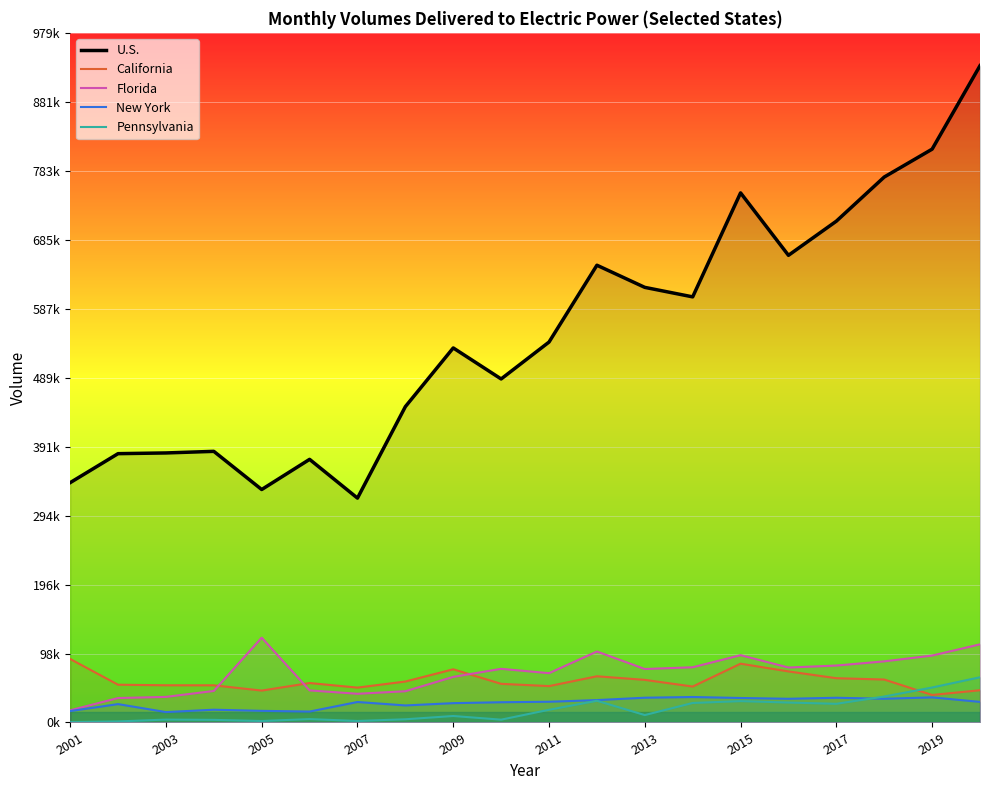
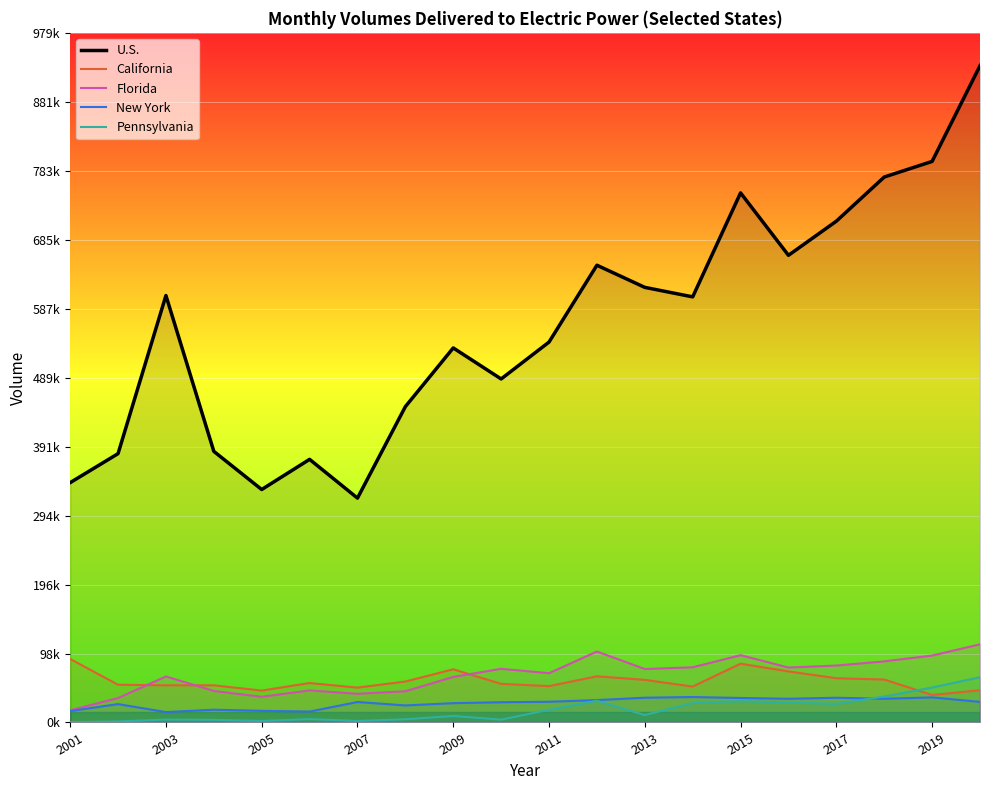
  {
    "U.S.": {
      "2001": 340000,
-     "2003": 380000,
+     "2003": 610000,
      "2005": 330000,
      "2007": 320000,
      "2009": 530000,
      "2011": 540000,
      "2013": 620000,
      "2015": 750000,
      "2017": 710000,
-     "2019": 810000
+     "2019": 800000
    },
    "California": {
      "2001": 90000,
      "2003": 50000,
      "2005": 50000,
      "2007": 50000,
      "2009": 80000,
      "2011": 50000,
      "2013": 60000,
      "2015": 80000,
      "2017": 60000
    },
    "Florida": {
-     "2003": 40000,
-     "2005": 120000,
+     "2003": 70000,
+     "2005": 40000,
      "2007": 40000,
      "2009": 60000,
      "2011": 70000,
      "2013": 80000,
      "2015": 100000,
      "2017": 80000,
      "2019": 90000
    },
    "New York": {
      "2005": 20000,
      "2007": 30000,
      "2009": 30000,
      "2011": 30000,
      "2013": 40000,
      "2015": 30000,
      "2017": 40000
    },
    "Pennsylvania": {
      "2011": 20000,
      "2015": 30000,
      "2017": 30000,
      "2019": 50000
    }
  }
